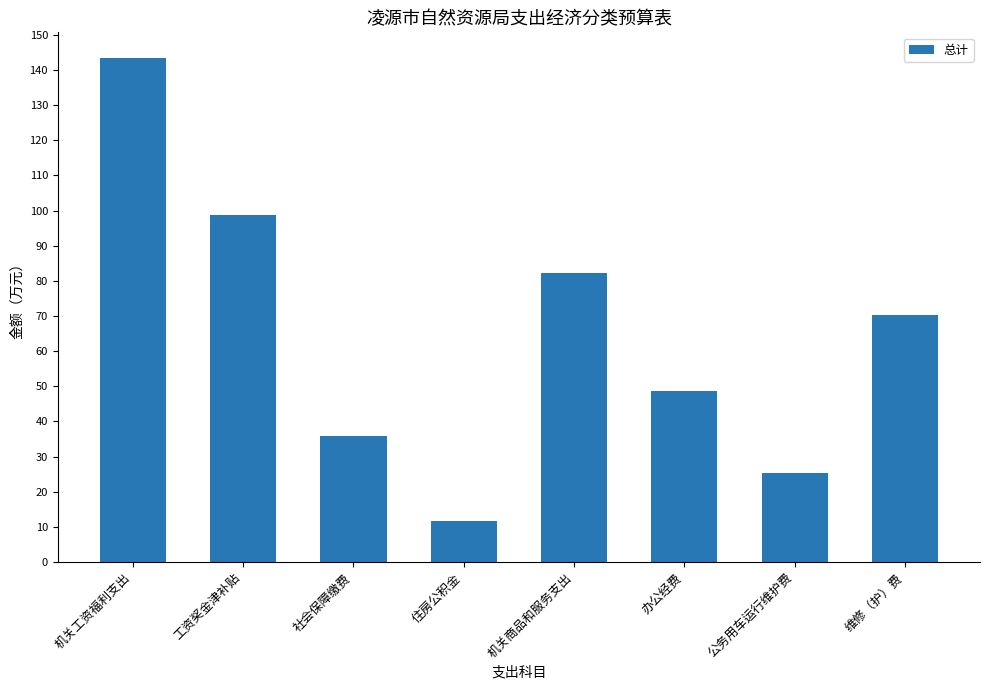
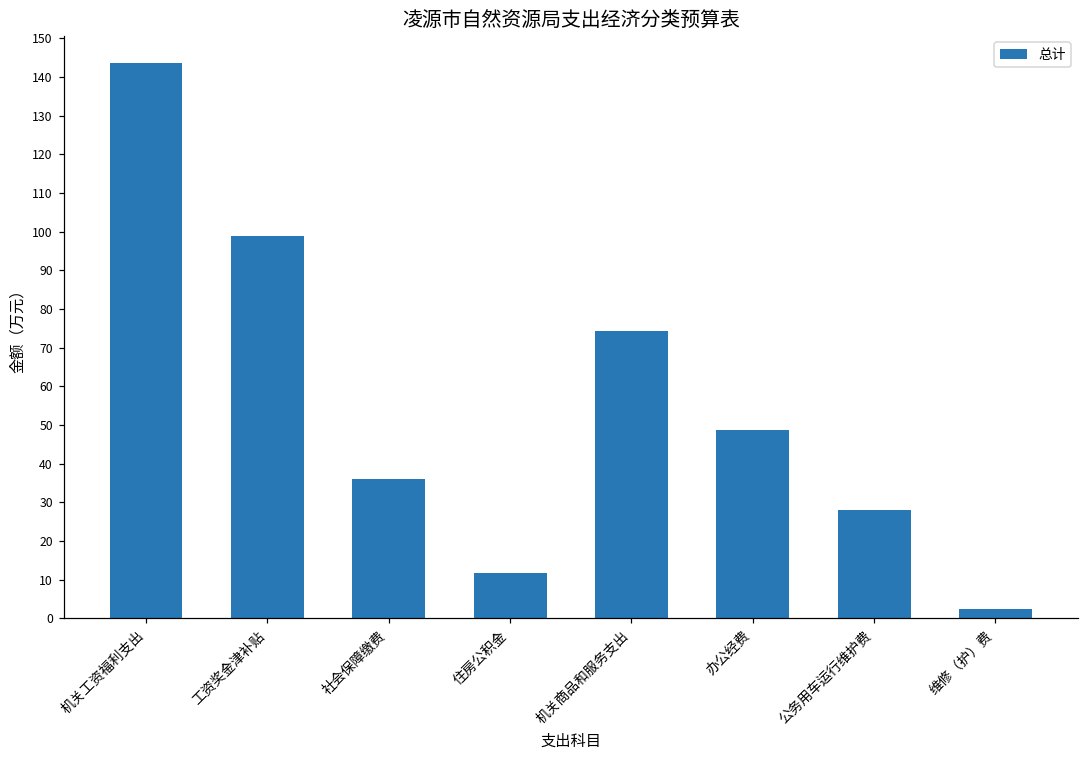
  {
    "机关工资福利支出": 144,
    "工资奖金津补贴": 99,
    "社会保障缴费": 36,
    "住房公积金": 12,
-   "机关商品和服务支出": 82,
+   "机关商品和服务支出": 74,
    "办公经费": 49,
-   "公务用车运行维护费": 25,
-   "维修（护）费": 70
+   "公务用车运行维护费": 28,
+   "维修（护）费": 2
  }
